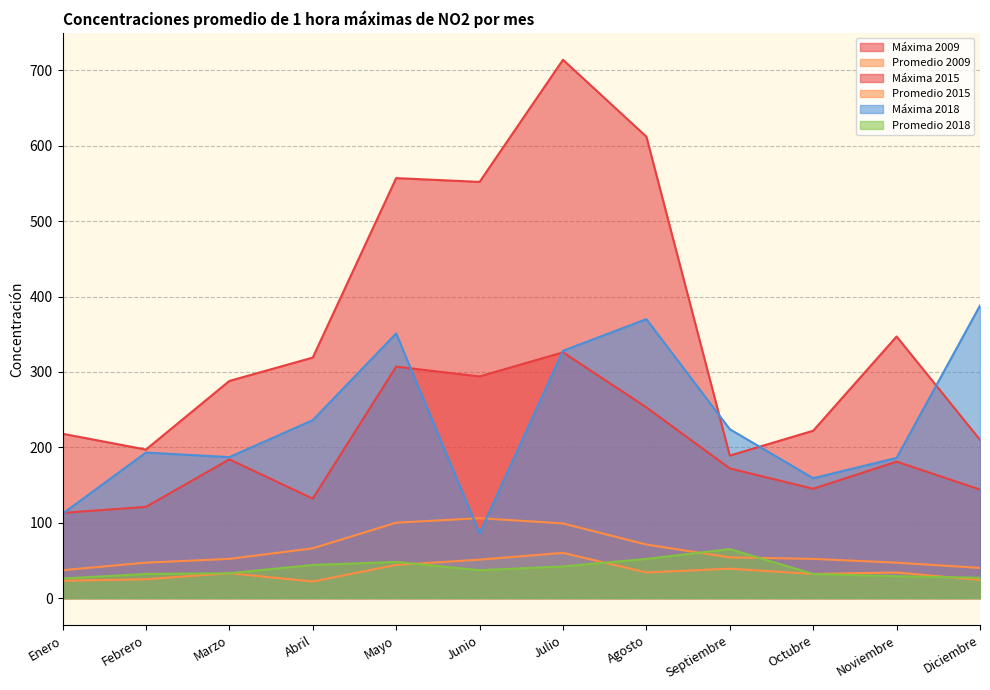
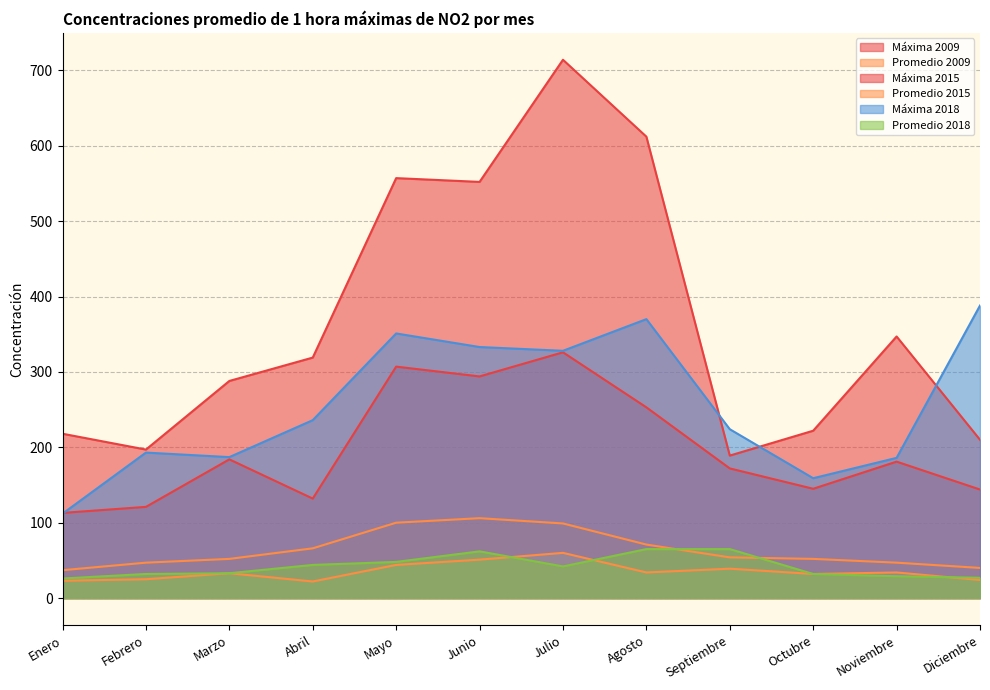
  {
    "Máxima 2018": {
      "Febrero": 190,
      "Abril": 240,
      "Mayo": 350,
-     "Junio": 90,
+     "Junio": 330,
      "Agosto": 370,
      "Septiembre": 220,
      "Octubre": 160,
      "Noviembre": 190,
      "Diciembre": 390
    },
    "Promedio 2018": {
      "Febrero": 30,
      "Abril": 40,
      "Mayo": 50,
-     "Junio": 40,
+     "Junio": 60,
      "Julio": 40,
-     "Agosto": 50,
+     "Agosto": 70,
      "Septiembre": 70,
      "Noviembre": 30
    }
  }
